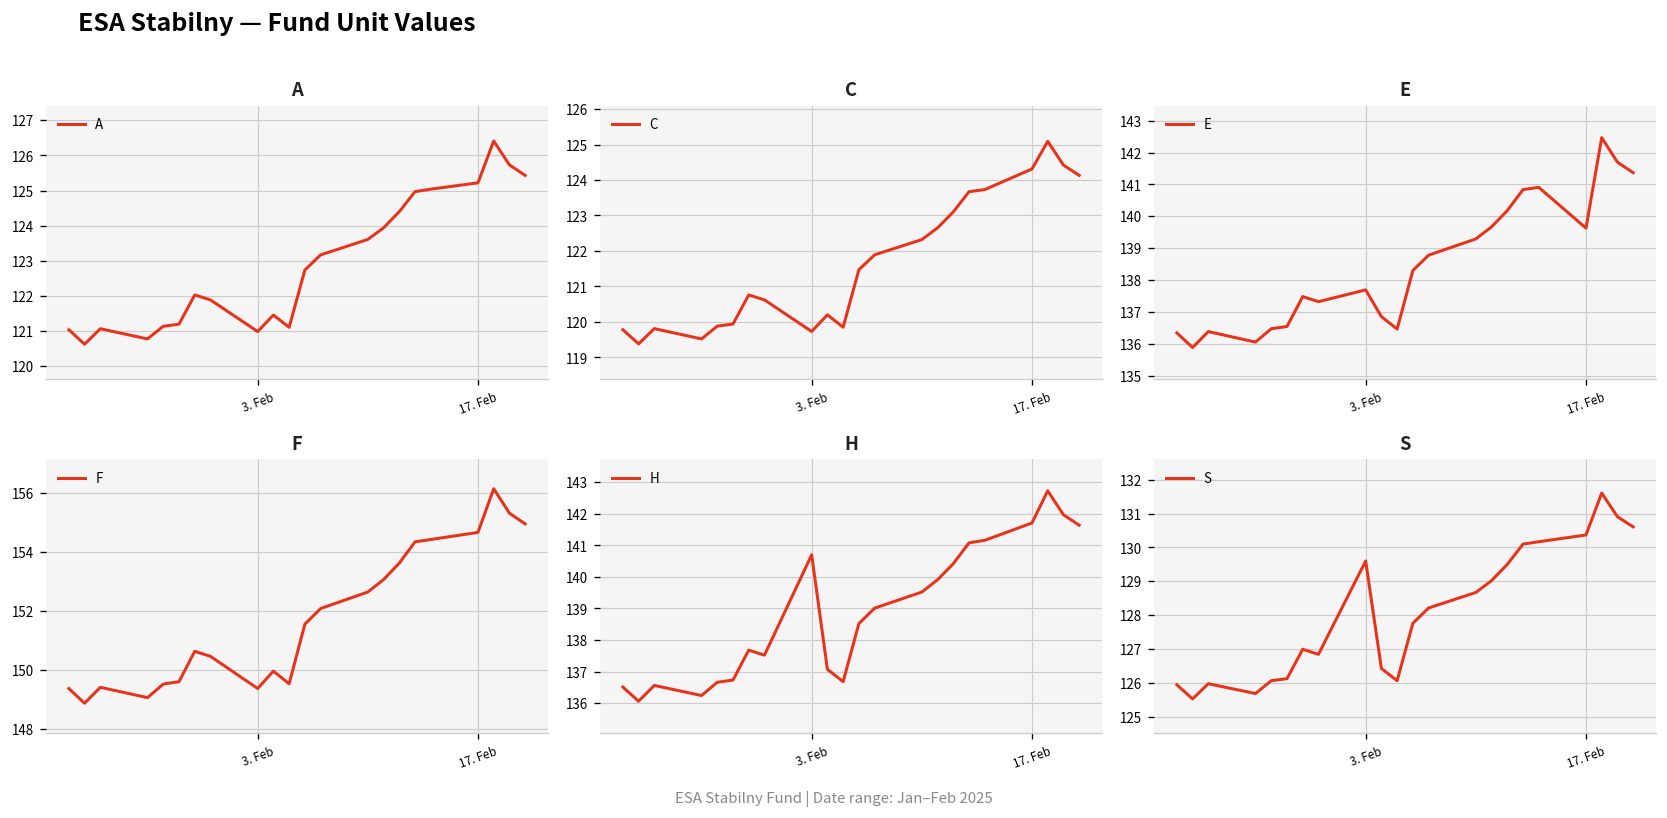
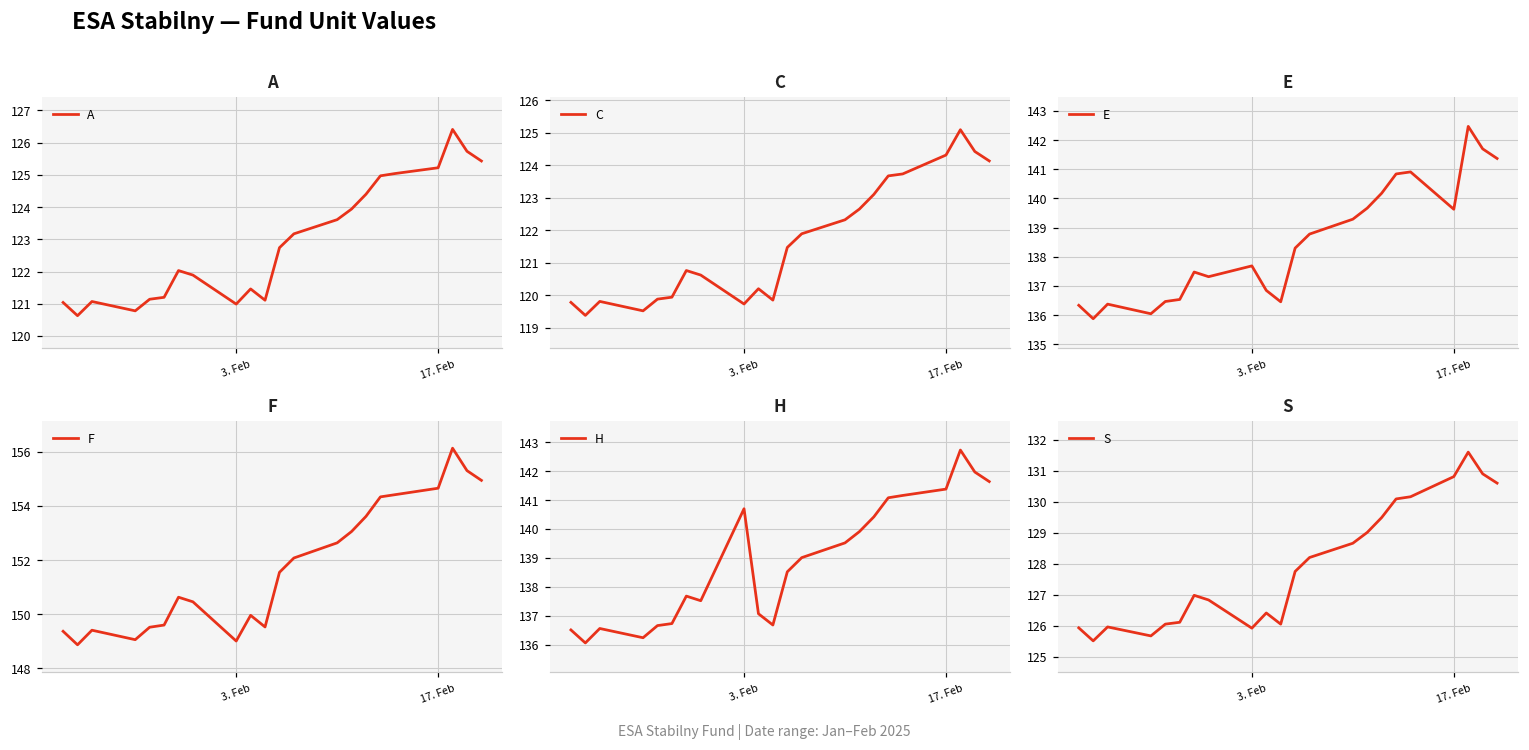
  {
    "A": {
      "3. Feb": 121.0,
      "17. Feb": 125.2
    },
    "C": {
      "3. Feb": 119.7,
      "17. Feb": 124.3
    },
    "E": {
      "3. Feb": 137.7,
      "17. Feb": 139.6
    },
    "F": {
-     "3. Feb": 149.4,
+     "3. Feb": 149.0,
      "17. Feb": 154.7
    },
    "H": {
      "3. Feb": 140.7,
-     "17. Feb": 141.7
+     "17. Feb": 141.4
    },
    "S": {
-     "3. Feb": 129.6,
-     "17. Feb": 130.4
+     "3. Feb": 125.9,
+     "17. Feb": 130.8
    }
  }
